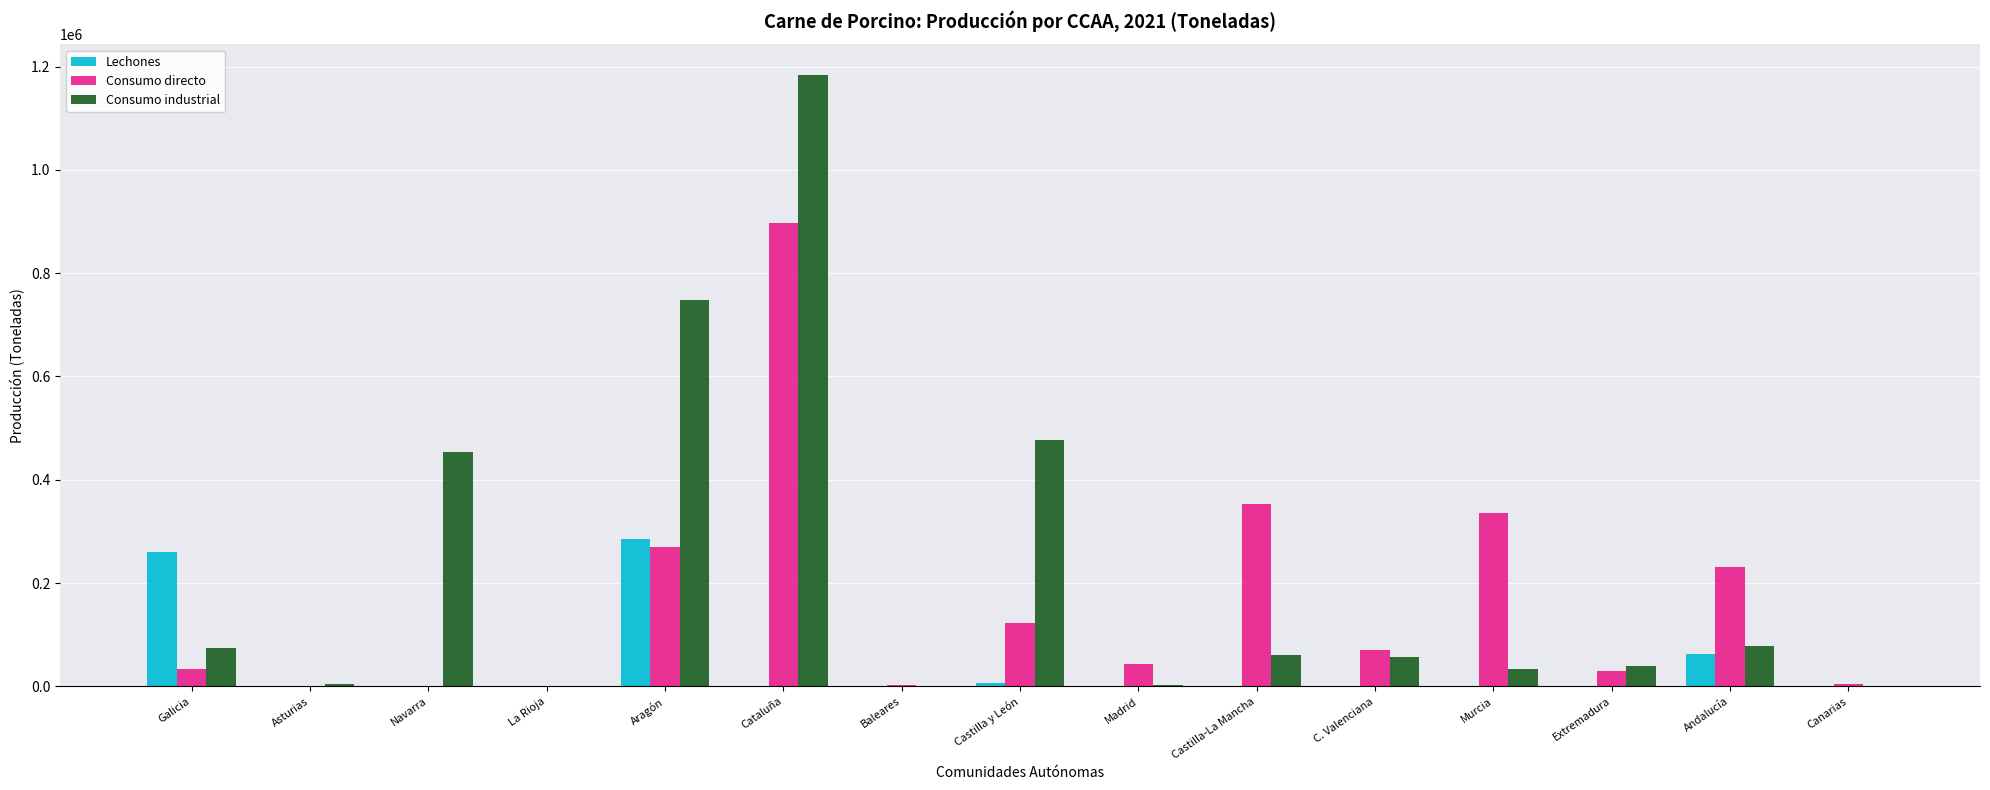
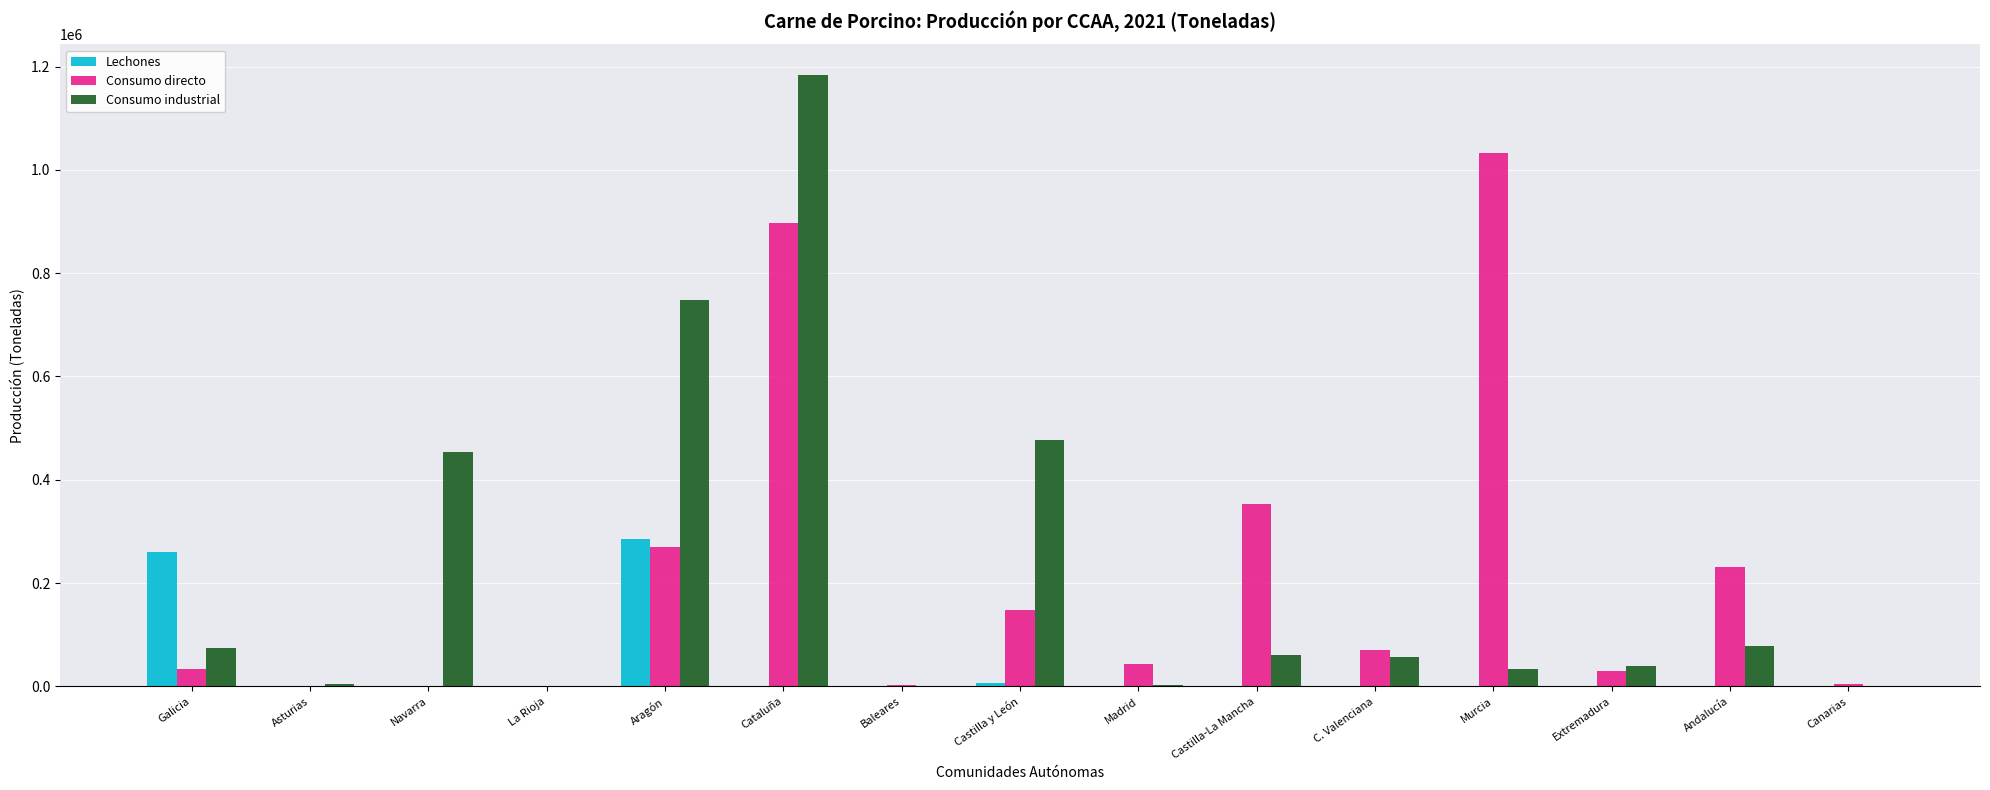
  {
    "Lechones": {
      "Galicia": 260000,
      "Aragón": 290000,
      "Castilla y León": 10000,
-     "Andalucía": 60000
+     "Andalucía": 0
    },
    "Consumo directo": {
      "Galicia": 30000,
      "Aragón": 270000,
      "Cataluña": 900000,
-     "Castilla y León": 120000,
+     "Castilla y León": 150000,
      "Madrid": 40000,
      "Castilla-La Mancha": 350000,
      "C. Valenciana": 70000,
-     "Murcia": 340000,
+     "Murcia": 1030000,
      "Extremadura": 30000,
      "Andalucía": 230000,
      "Canarias": 10000
    },
    "Consumo industrial": {
      "Galicia": 70000,
      "Navarra": 450000,
      "Aragón": 750000,
      "Cataluña": 1180000,
      "Castilla y León": 480000,
      "Castilla-La Mancha": 60000,
      "C. Valenciana": 60000,
      "Murcia": 30000,
      "Extremadura": 40000,
      "Andalucía": 80000,
      "Canarias": 0
    }
  }
